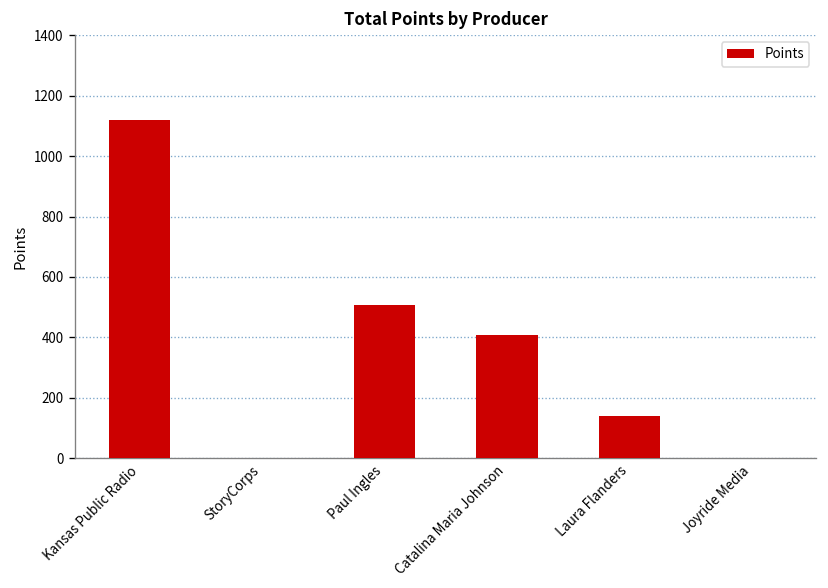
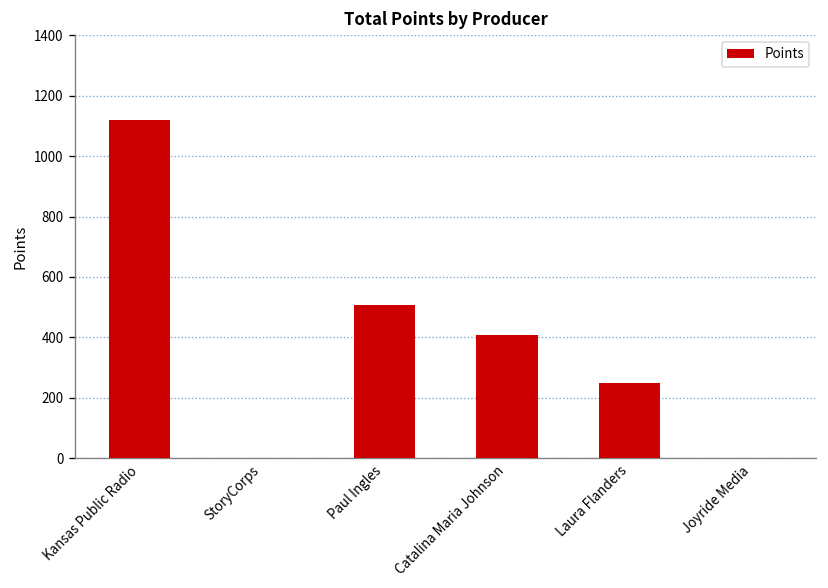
  {
    "Kansas Public Radio": 1120,
    "StoryCorps": 0,
    "Paul Ingles": 510,
    "Catalina Maria Johnson": 410,
-   "Laura Flanders": 140,
+   "Laura Flanders": 250,
    "Joyride Media": 0
  }
